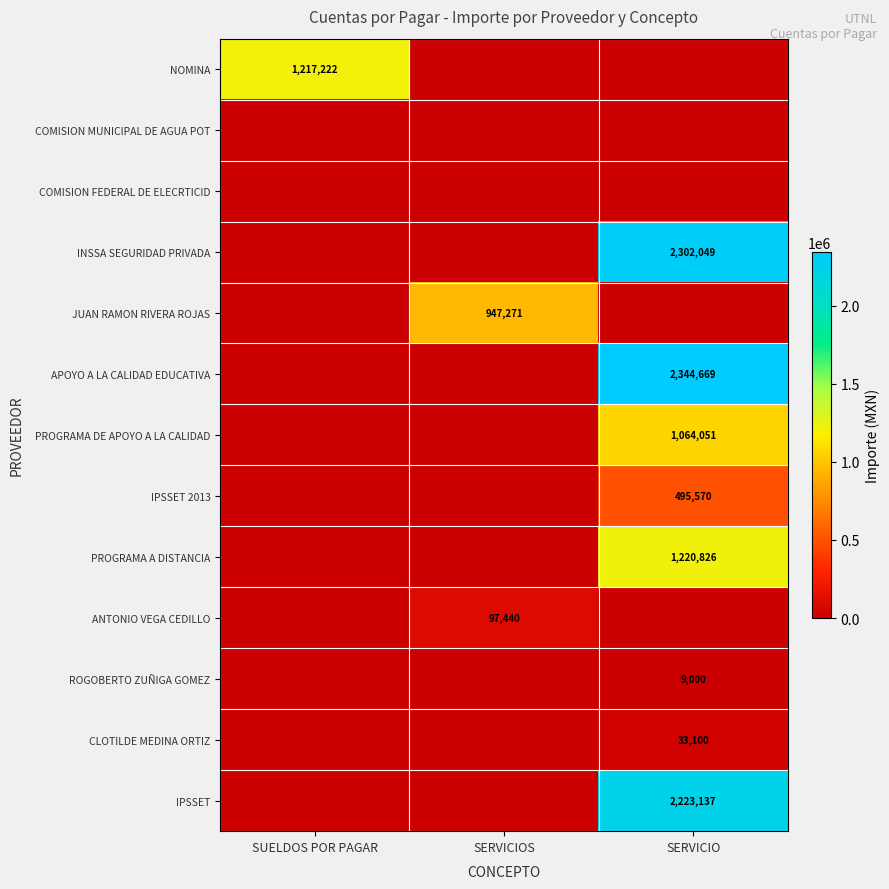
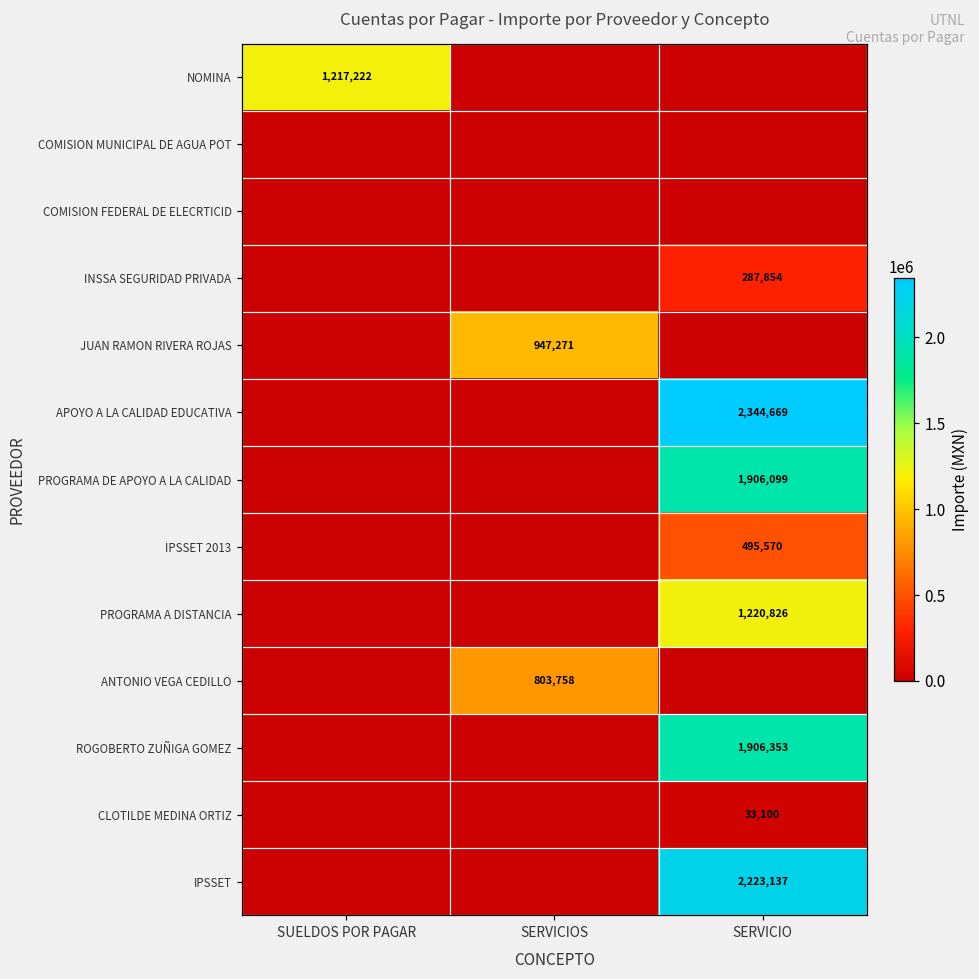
  {
    "NOMINA": {
      "SUELDOS POR PAGAR": "1,217,222"
    },
    "INSSA SEGURIDAD PRIVADA": {
-     "SERVICIO": "2,302,049"
+     "SERVICIO": "287,854"
    },
    "JUAN RAMON RIVERA ROJAS": {
      "SERVICIOS": "947,271"
    },
    "APOYO A LA CALIDAD EDUCATIVA": {
      "SERVICIO": "2,344,669"
    },
    "PROGRAMA DE APOYO A LA CALIDAD": {
-     "SERVICIO": "1,064,051"
+     "SERVICIO": "1,906,099"
    },
    "IPSSET 2013": {
      "SERVICIO": "495,570"
    },
    "PROGRAMA A DISTANCIA": {
      "SERVICIO": "1,220,826"
    },
    "ANTONIO VEGA CEDILLO": {
-     "SERVICIOS": "97,440"
+     "SERVICIOS": "803,758"
    },
    "ROGOBERTO ZUÑIGA GOMEZ": {
-     "SERVICIO": "9,000"
+     "SERVICIO": "1,906,353"
    },
    "CLOTILDE MEDINA ORTIZ": {
      "SERVICIO": "33,100"
    },
    "IPSSET": {
      "SERVICIO": "2,223,137"
    }
  }
